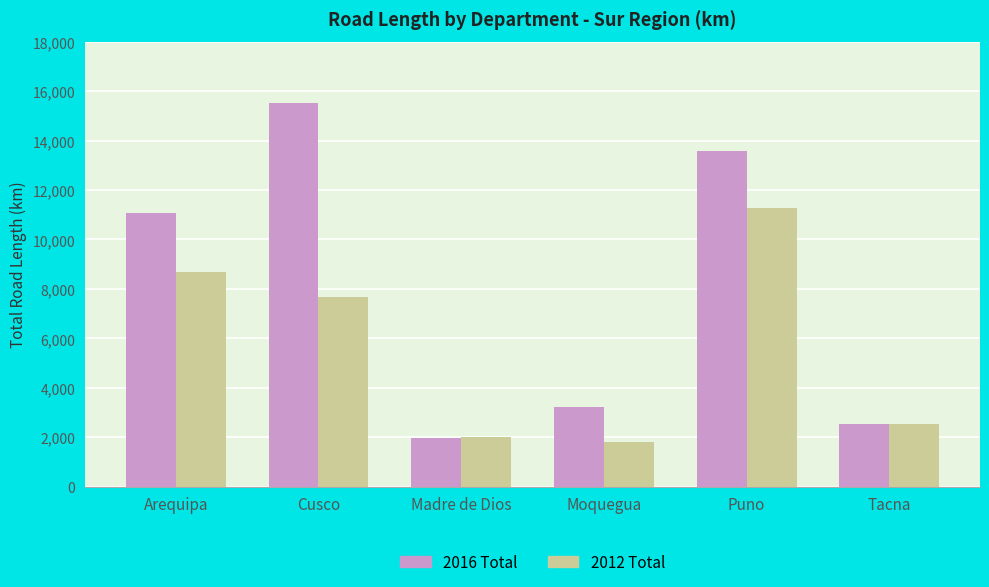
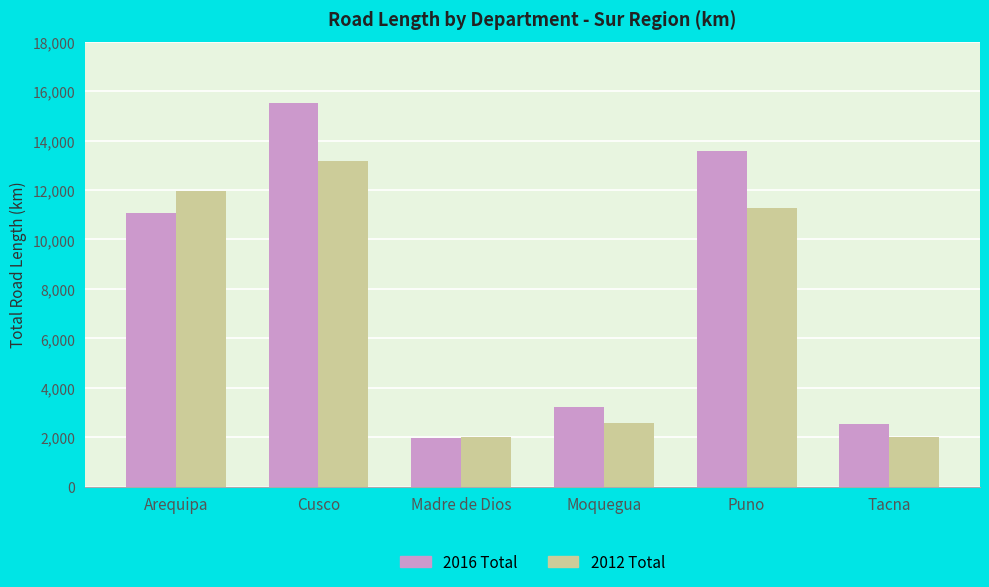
  {
    "2016 Total": {
      "Arequipa": "11,100",
      "Cusco": "15,500",
      "Madre de Dios": "2,000",
      "Moquegua": "3,200",
      "Puno": "13,600",
      "Tacna": "2,500"
    },
    "2012 Total": {
-     "Arequipa": "8,700",
-     "Cusco": "7,700",
+     "Arequipa": "12,000",
+     "Cusco": "13,200",
      "Madre de Dios": "2,000",
-     "Moquegua": "1,800",
+     "Moquegua": "2,600",
      "Puno": "11,300",
-     "Tacna": "2,500"
+     "Tacna": "2,000"
    }
  }
